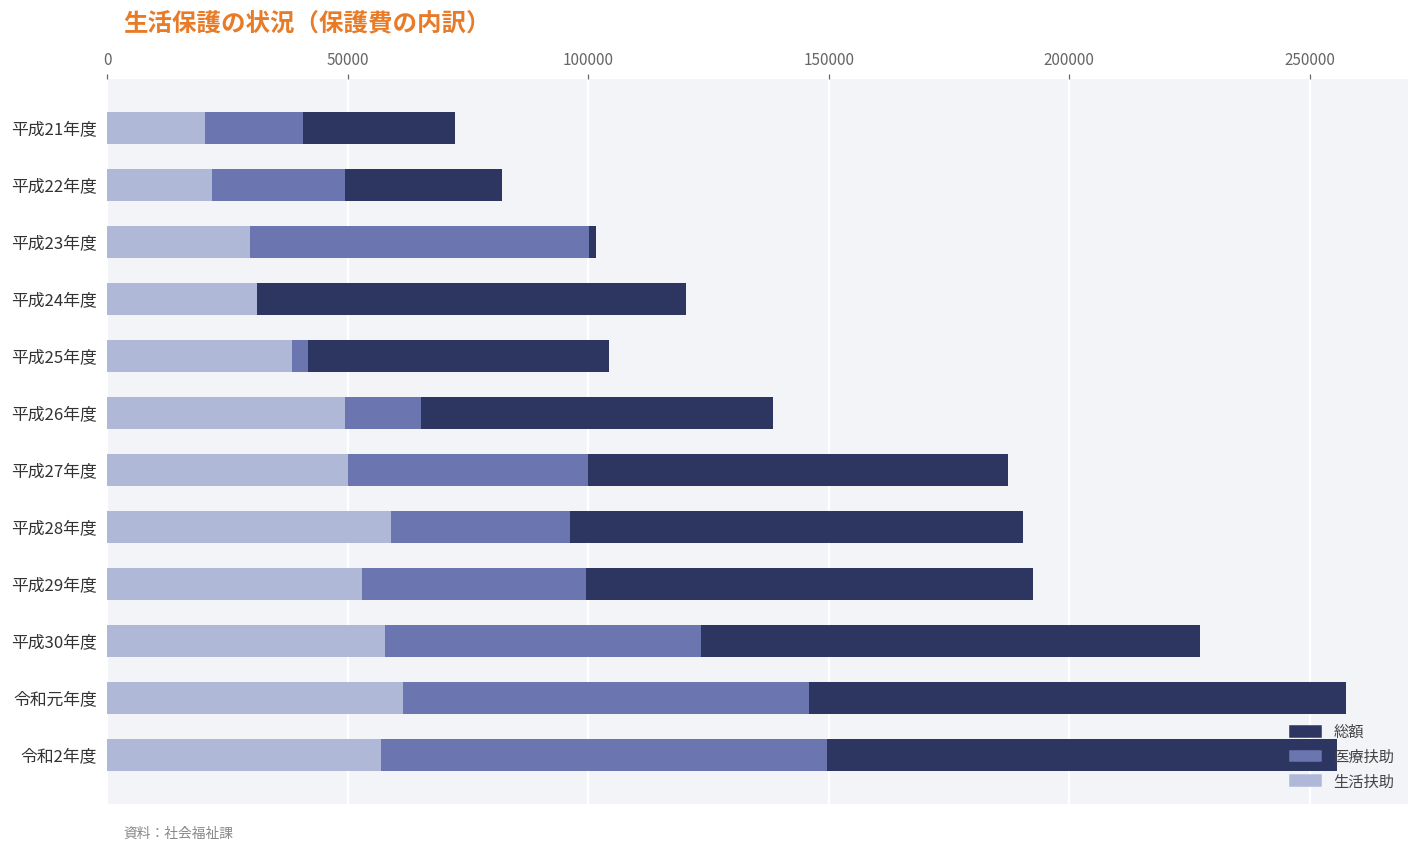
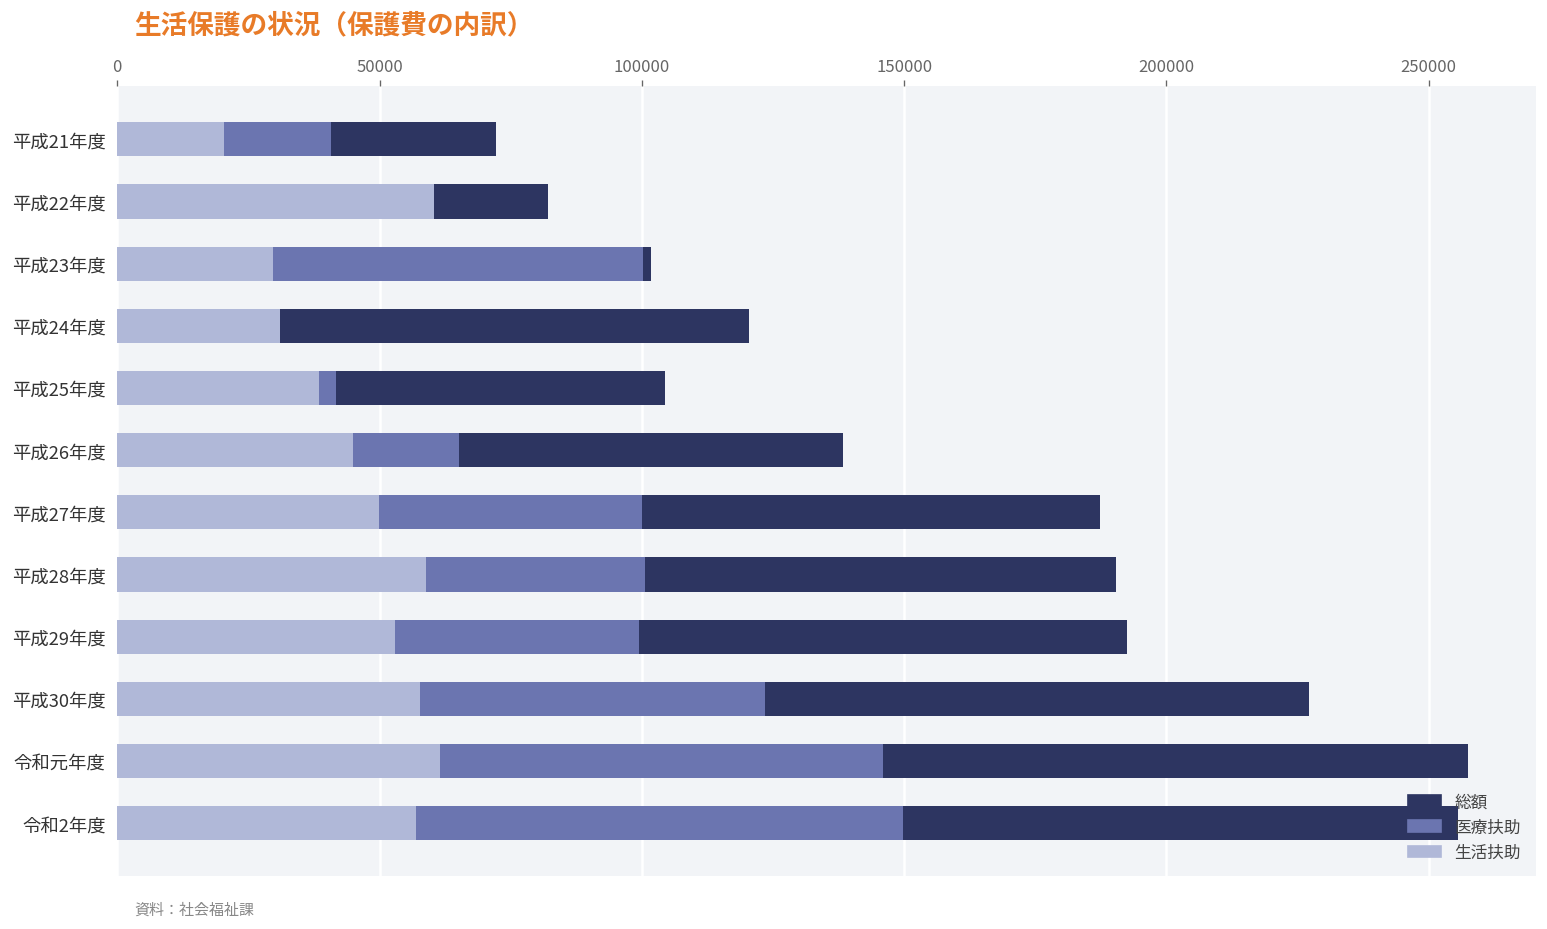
  {
    "総額": {
      "平成21年度": 72000,
      "平成22年度": 82000,
      "平成23年度": 102000,
      "平成24年度": 120000,
      "平成25年度": 104000,
      "平成26年度": 138000,
      "平成27年度": 187000,
      "平成28年度": 190000,
      "平成29年度": 192000,
      "平成30年度": 227000,
      "令和元年度": 258000,
      "令和2年度": 256000
    },
    "医療扶助": {
-     "平成28年度": 96000
+     "平成28年度": 101000
    },
    "生活扶助": {
-     "平成22年度": 22000,
-     "平成26年度": 49000
+     "平成22年度": 60000,
+     "平成26年度": 45000
    }
  }
